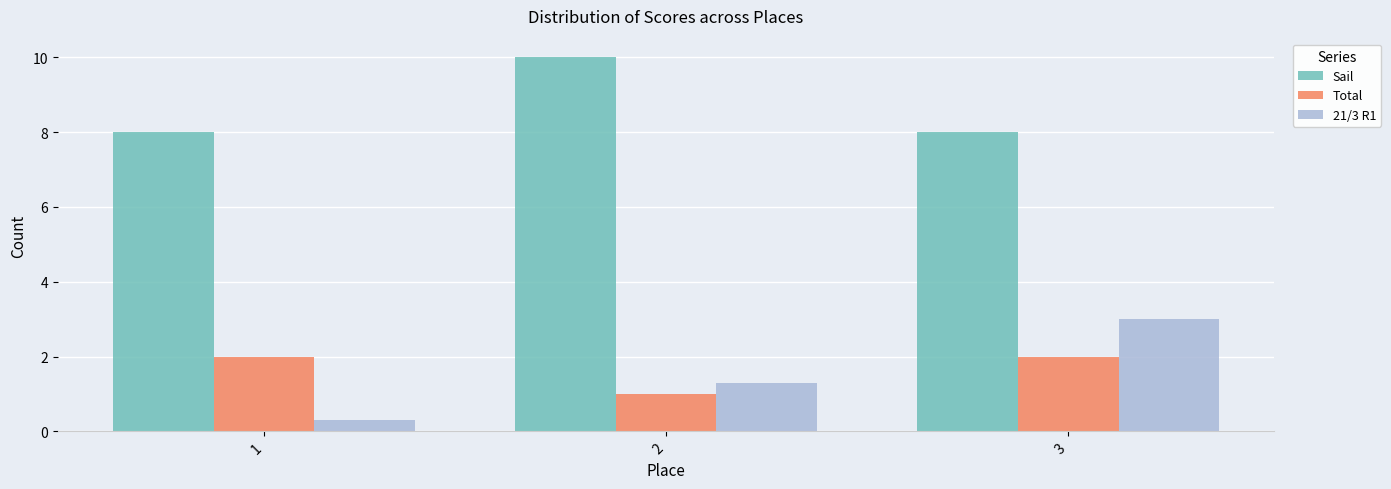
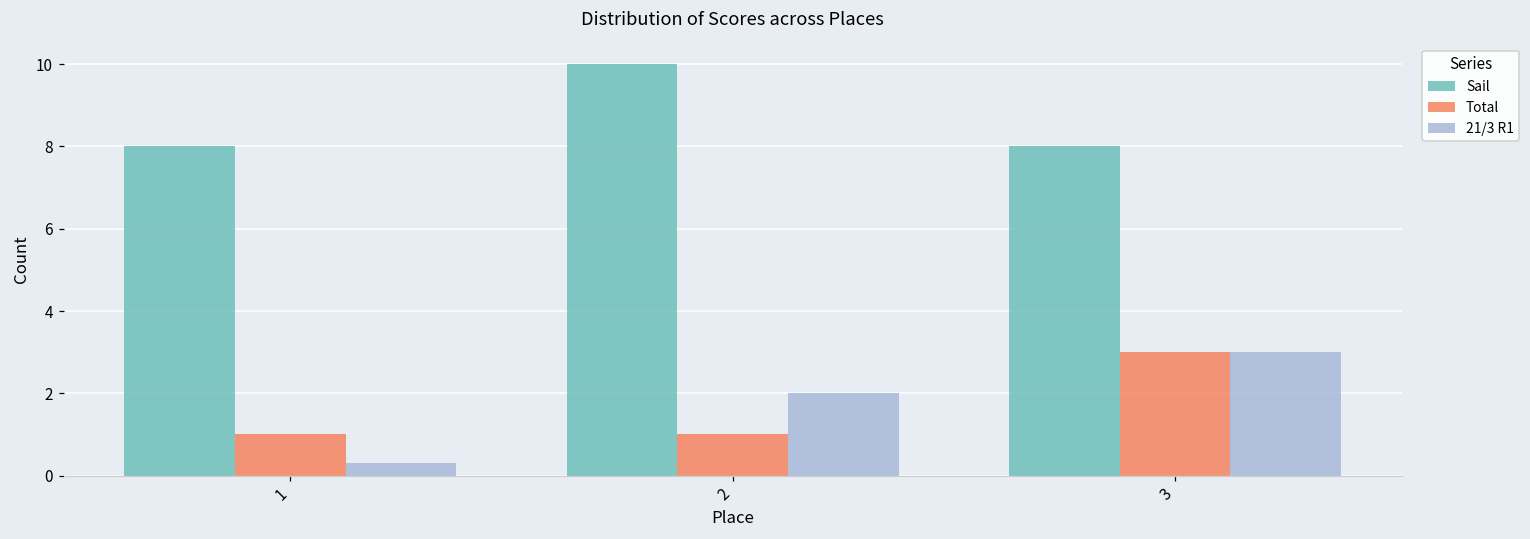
  {
    "Sail": {
      "1": 8.0,
      "2": 10.0,
      "3": 8.0
    },
    "Total": {
-     "1": 2,
+     "1": 1,
      "2": 1,
-     "3": 2
+     "3": 3
    },
    "21/3 R1": {
      "1": 0.3,
-     "2": 1.3,
+     "2": 2.0,
      "3": 3.0
    }
  }
